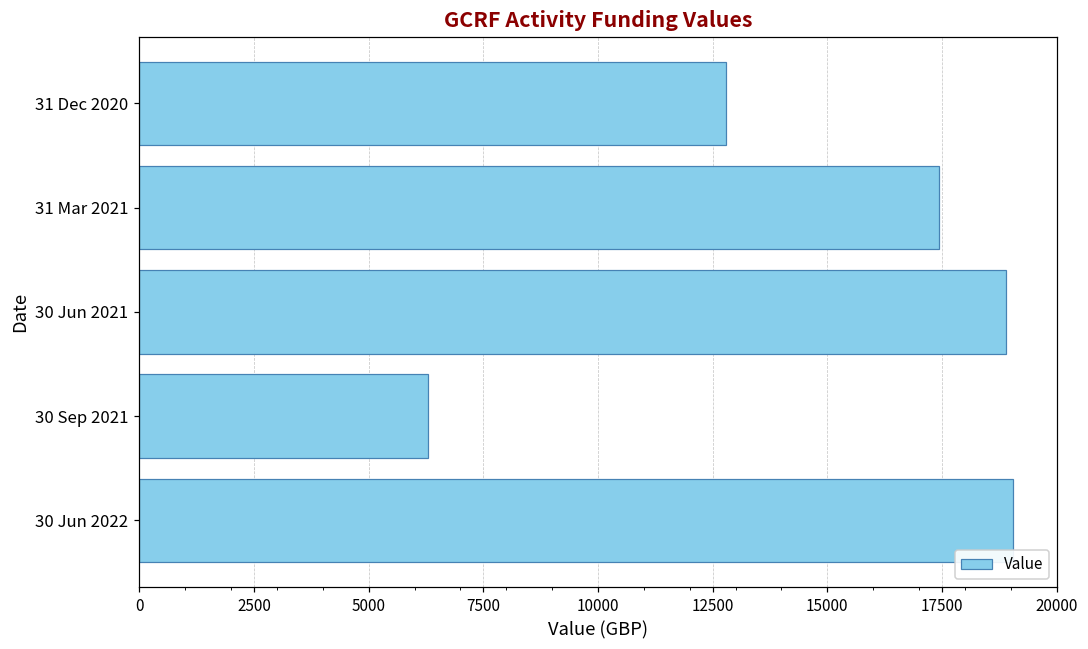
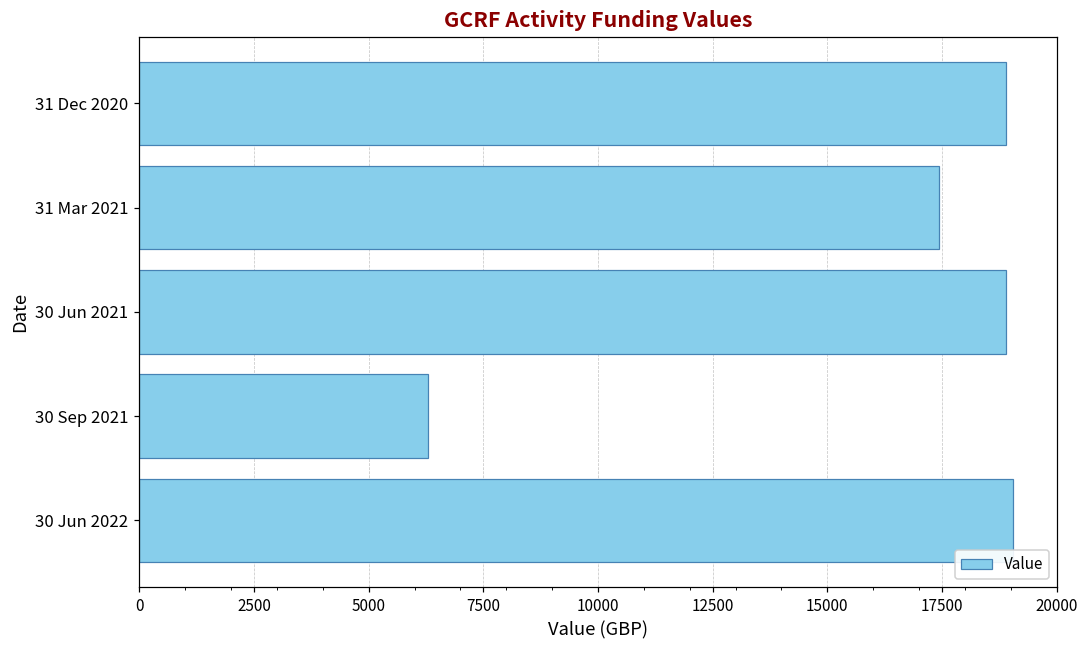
  {
-   "31 Dec 2020": 12800,
+   "31 Dec 2020": 18900,
    "31 Mar 2021": 17400,
    "30 Jun 2021": 18900,
    "30 Sep 2021": 6300,
    "30 Jun 2022": 19100
  }
